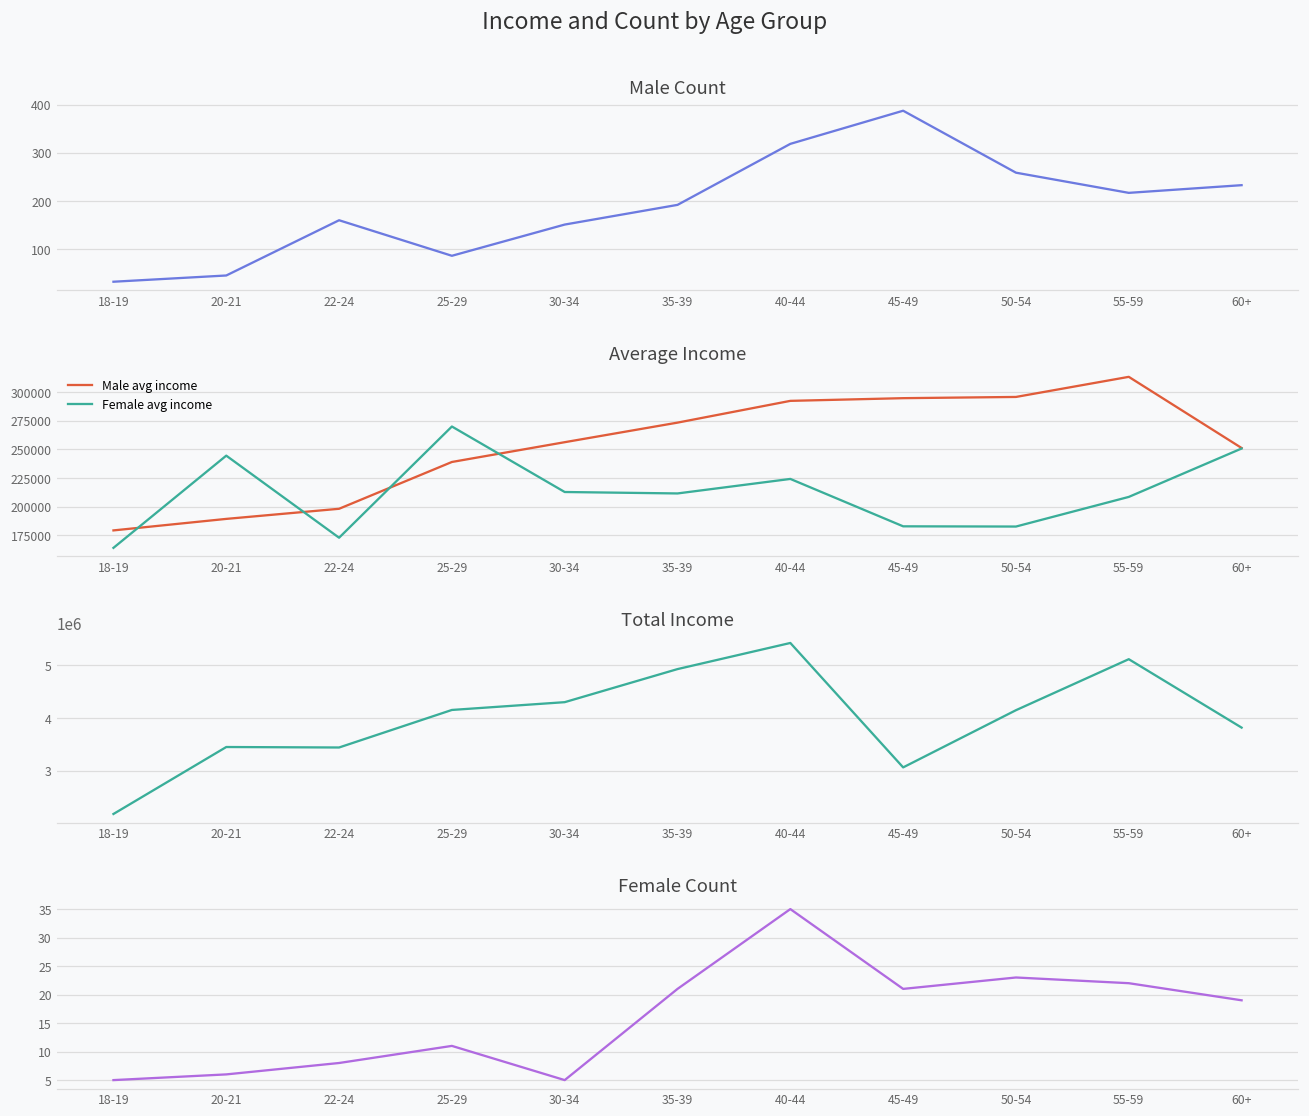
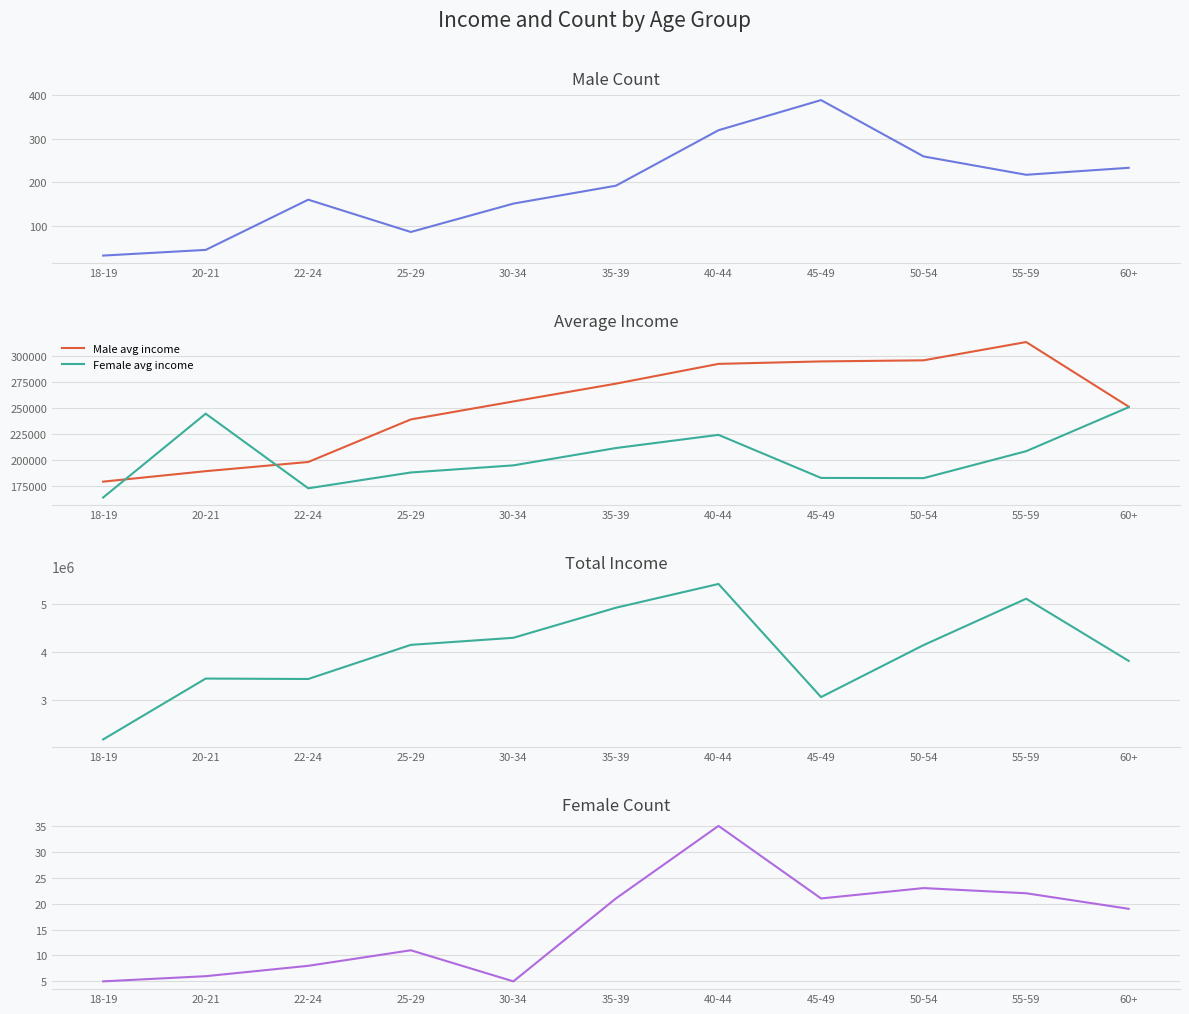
  {
    "Male Count": {
      "18-19": 30,
      "20-21": 50,
      "22-24": 160,
      "25-29": 90,
      "30-34": 150,
      "35-39": 190,
      "40-44": 320,
      "45-49": 390,
      "50-54": 260,
      "55-59": 220,
      "60+": 230
    },
    "Average Income": {
      "Male avg income": {
        "18-19": 179000,
        "20-21": 189000,
        "22-24": 198000,
        "25-29": 239000,
        "30-34": 256000,
        "35-39": 273000,
        "40-44": 292000,
        "45-49": 295000,
        "50-54": 296000,
        "55-59": 313000
      },
      "Female avg income": {
        "18-19": 164000,
        "20-21": 245000,
        "22-24": 173000,
-       "25-29": 270000,
-       "30-34": 213000,
+       "25-29": 188000,
+       "30-34": 195000,
        "35-39": 212000,
        "40-44": 224000,
        "45-49": 183000,
        "50-54": 183000,
        "55-59": 209000
      }
    },
    "Total Income": {
      "18-19": 2200000,
      "20-21": 3500000,
      "22-24": 3400000,
      "25-29": 4200000,
      "30-34": 4300000,
      "35-39": 4900000,
      "40-44": 5400000,
      "45-49": 3100000,
      "50-54": 4100000,
      "55-59": 5100000,
      "60+": 3800000
    },
    "Female Count": {
      "18-19": 5,
      "20-21": 6,
      "22-24": 8,
      "25-29": 11,
      "30-34": 5,
      "35-39": 21,
      "40-44": 35,
      "45-49": 21,
      "50-54": 23,
      "55-59": 22,
      "60+": 19
    }
  }
